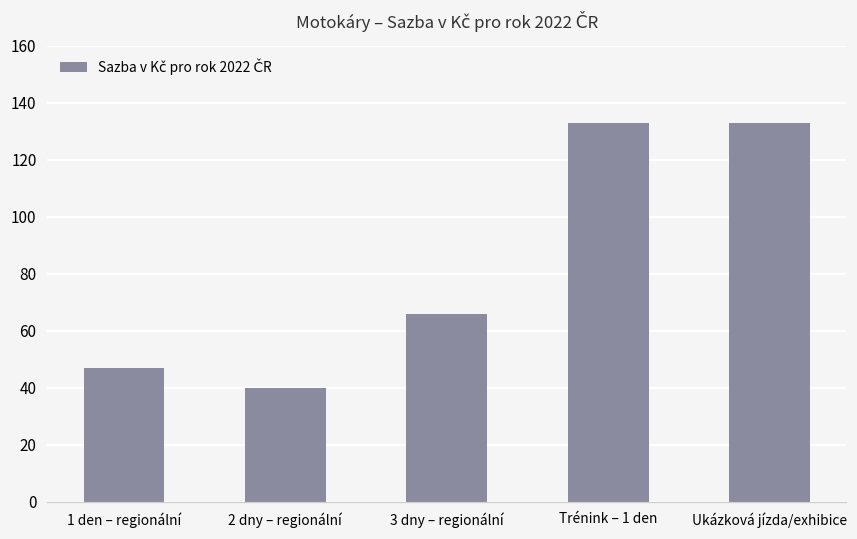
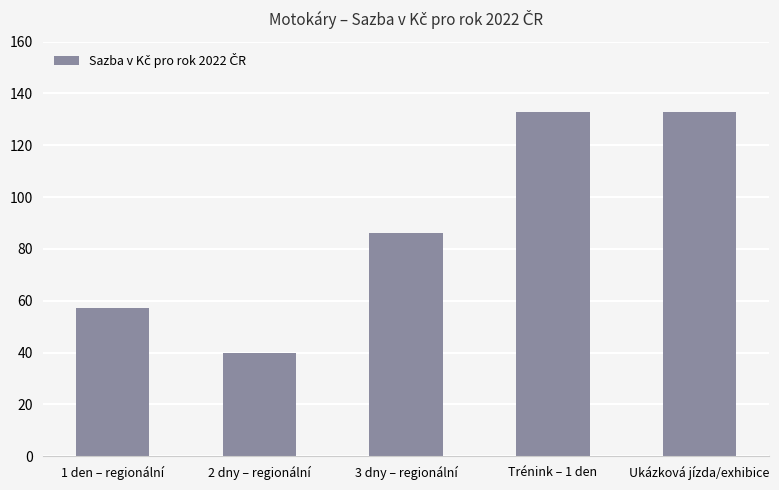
  {
-   "1 den – regionální": 47,
+   "1 den – regionální": 57,
    "2 dny – regionální": 40,
-   "3 dny – regionální": 66,
+   "3 dny – regionální": 86,
    "Trénink – 1 den": 133,
    "Ukázková jízda/exhibice": 133
  }
